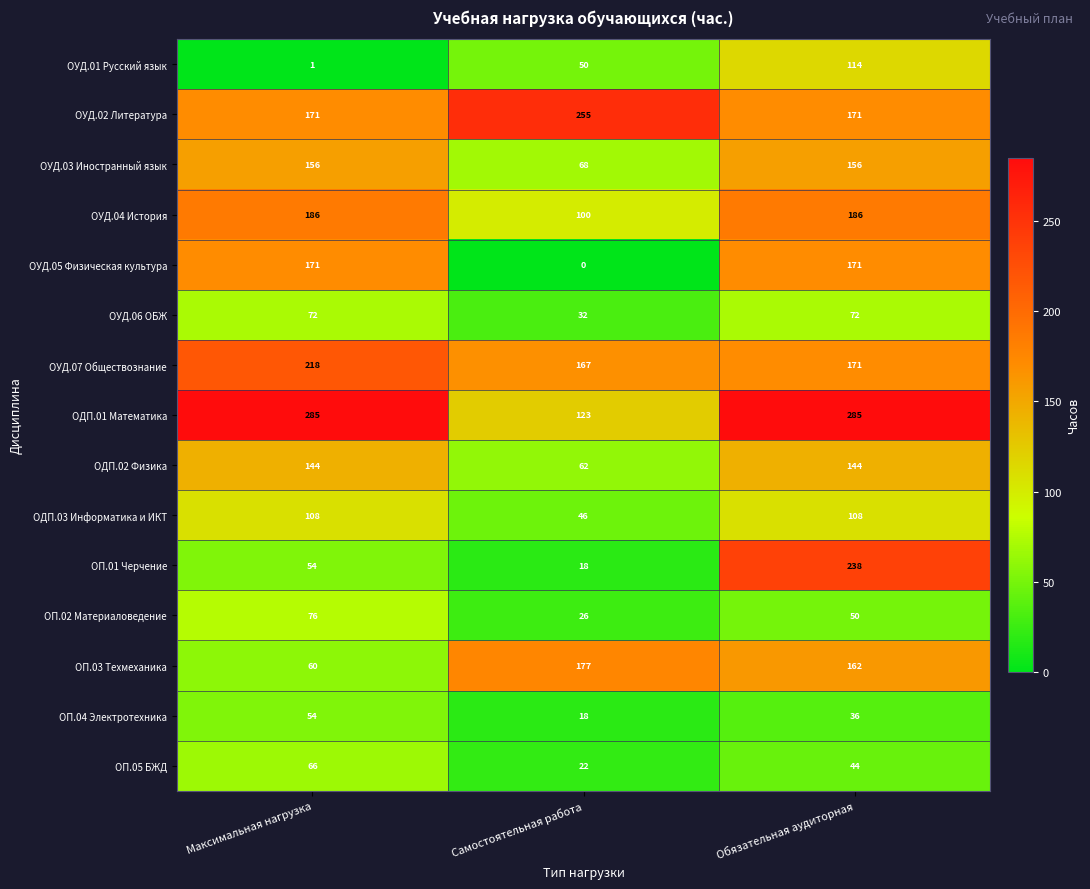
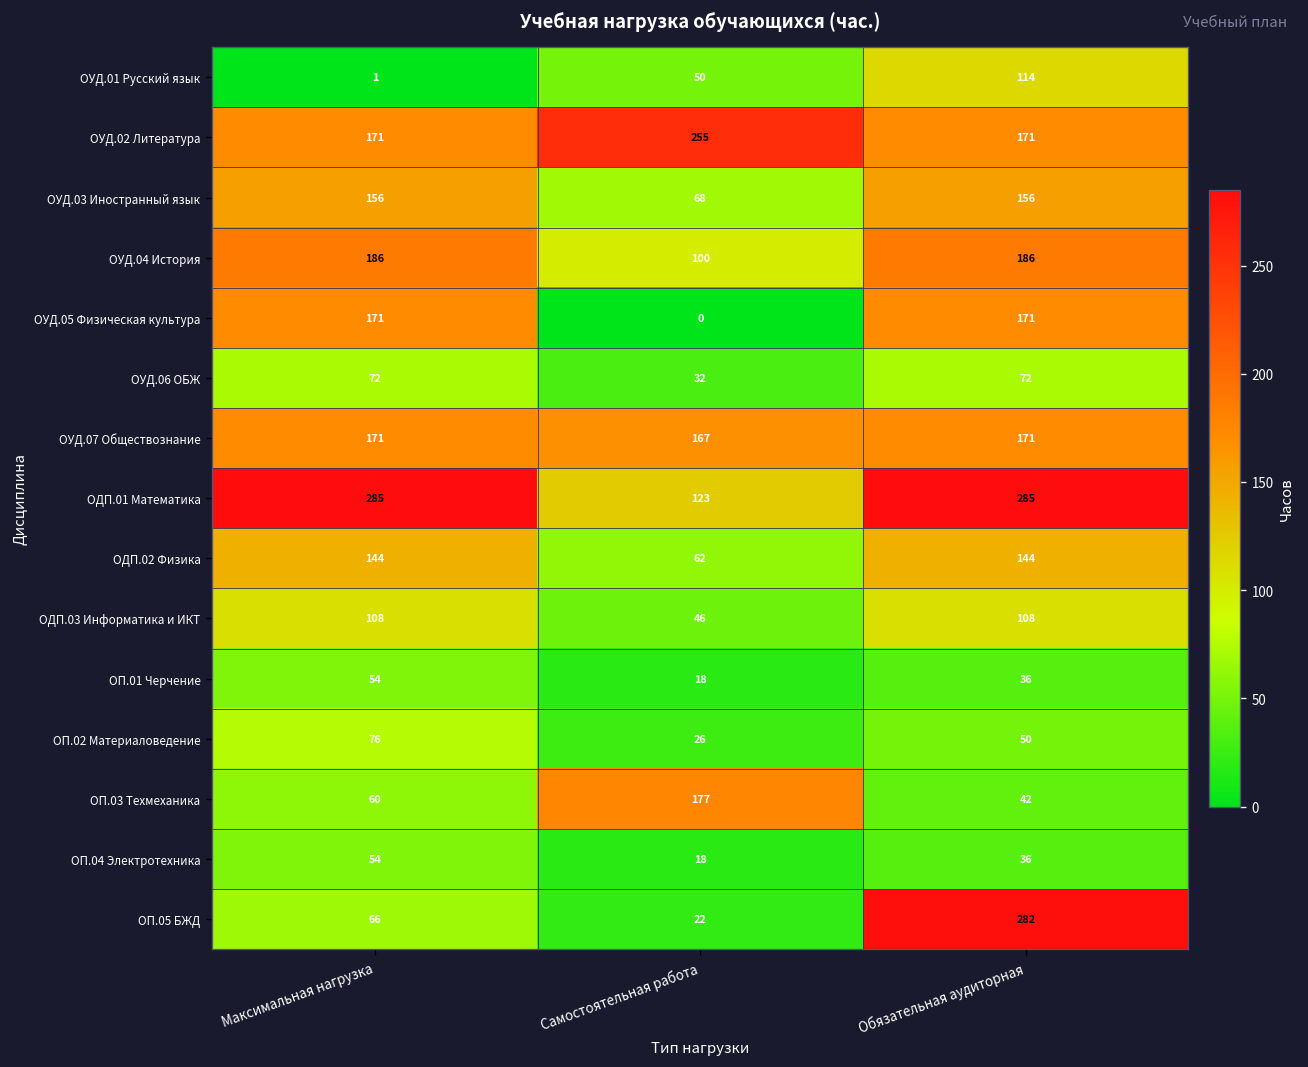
  {
    "ОУД.01 Русский язык": {
      "Максимальная нагрузка": 1,
      "Самостоятельная работа": 50,
      "Обязательная аудиторная": 114
    },
    "ОУД.02 Литература": {
      "Максимальная нагрузка": 171,
      "Самостоятельная работа": 255,
      "Обязательная аудиторная": 171
    },
    "ОУД.03 Иностранный язык": {
      "Максимальная нагрузка": 156,
      "Самостоятельная работа": 68,
      "Обязательная аудиторная": 156
    },
    "ОУД.04 История": {
      "Максимальная нагрузка": 186,
      "Самостоятельная работа": 100,
      "Обязательная аудиторная": 186
    },
    "ОУД.05 Физическая культура": {
      "Максимальная нагрузка": 171,
      "Самостоятельная работа": 0,
      "Обязательная аудиторная": 171
    },
    "ОУД.06 ОБЖ": {
      "Максимальная нагрузка": 72,
      "Самостоятельная работа": 32,
      "Обязательная аудиторная": 72
    },
    "ОУД.07 Обществознание": {
-     "Максимальная нагрузка": 218,
+     "Максимальная нагрузка": 171,
      "Самостоятельная работа": 167,
      "Обязательная аудиторная": 171
    },
    "ОДП.01 Математика": {
      "Максимальная нагрузка": 285,
      "Самостоятельная работа": 123,
      "Обязательная аудиторная": 285
    },
    "ОДП.02 Физика": {
      "Максимальная нагрузка": 144,
      "Самостоятельная работа": 62,
      "Обязательная аудиторная": 144
    },
    "ОДП.03 Информатика и ИКТ": {
      "Максимальная нагрузка": 108,
      "Самостоятельная работа": 46,
      "Обязательная аудиторная": 108
    },
    "ОП.01 Черчение": {
      "Максимальная нагрузка": 54,
      "Самостоятельная работа": 18,
-     "Обязательная аудиторная": 238
+     "Обязательная аудиторная": 36
    },
    "ОП.02 Материаловедение": {
      "Максимальная нагрузка": 76,
      "Самостоятельная работа": 26,
      "Обязательная аудиторная": 50
    },
    "ОП.03 Техмеханика": {
      "Максимальная нагрузка": 60,
      "Самостоятельная работа": 177,
-     "Обязательная аудиторная": 162
+     "Обязательная аудиторная": 42
    },
    "ОП.04 Электротехника": {
      "Максимальная нагрузка": 54,
      "Самостоятельная работа": 18,
      "Обязательная аудиторная": 36
    },
    "ОП.05 БЖД": {
      "Максимальная нагрузка": 66,
      "Самостоятельная работа": 22,
-     "Обязательная аудиторная": 44
+     "Обязательная аудиторная": 282
    }
  }
